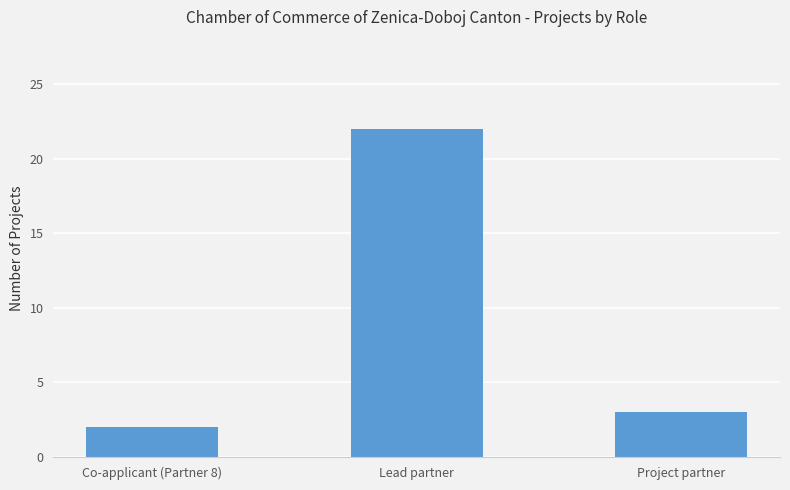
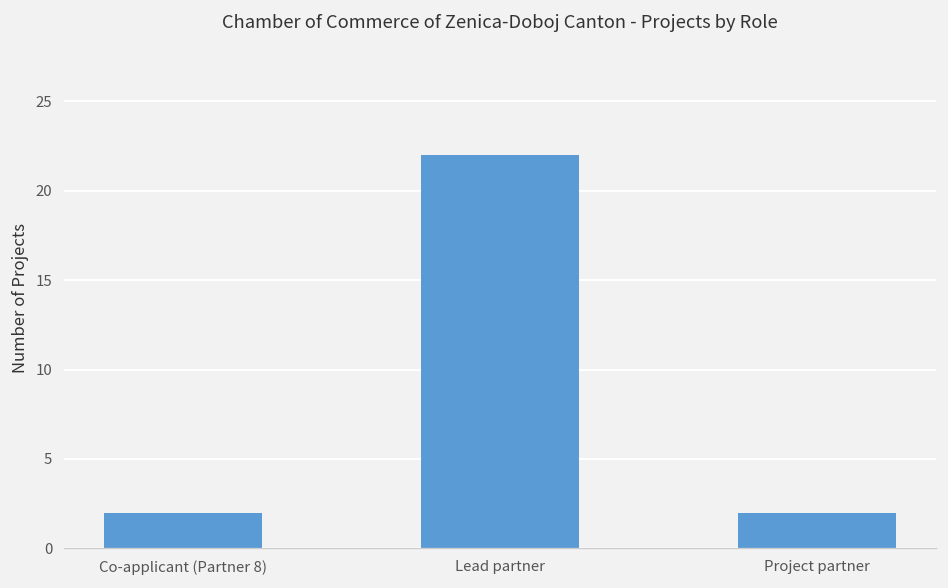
  {
    "Co-applicant (Partner 8)": 2,
    "Lead partner": 22,
-   "Project partner": 3
+   "Project partner": 2
  }
